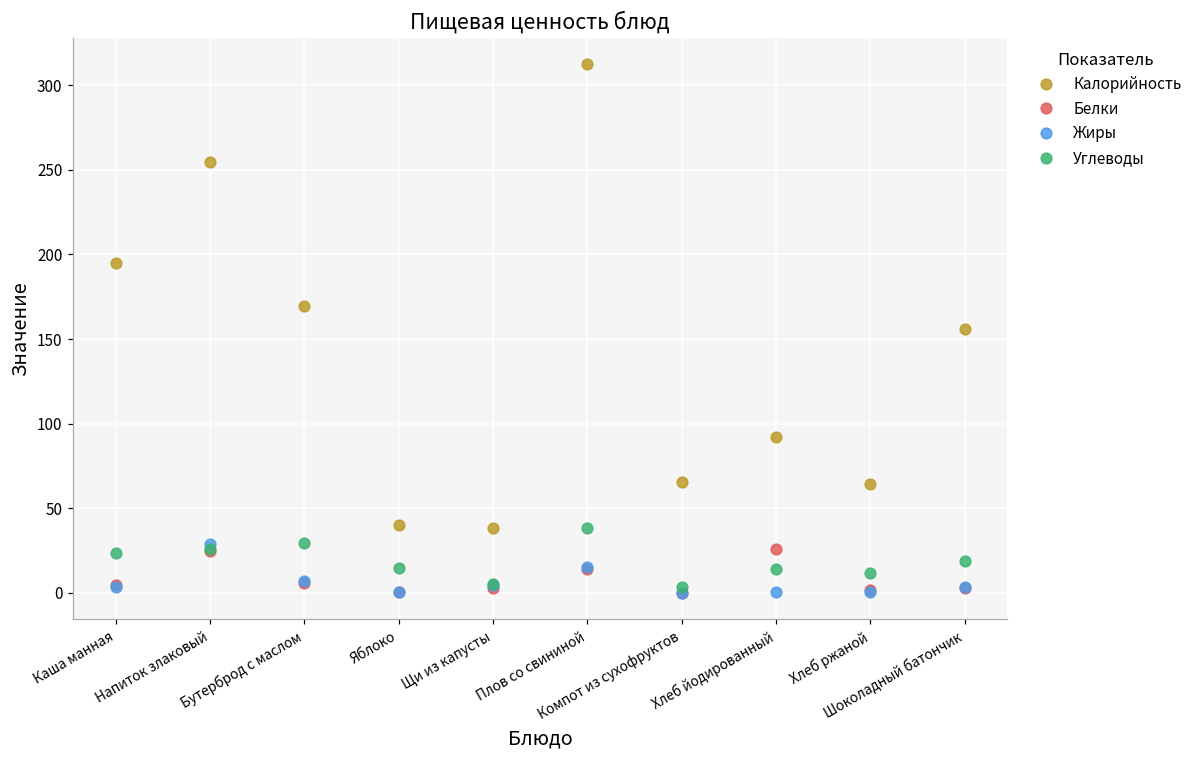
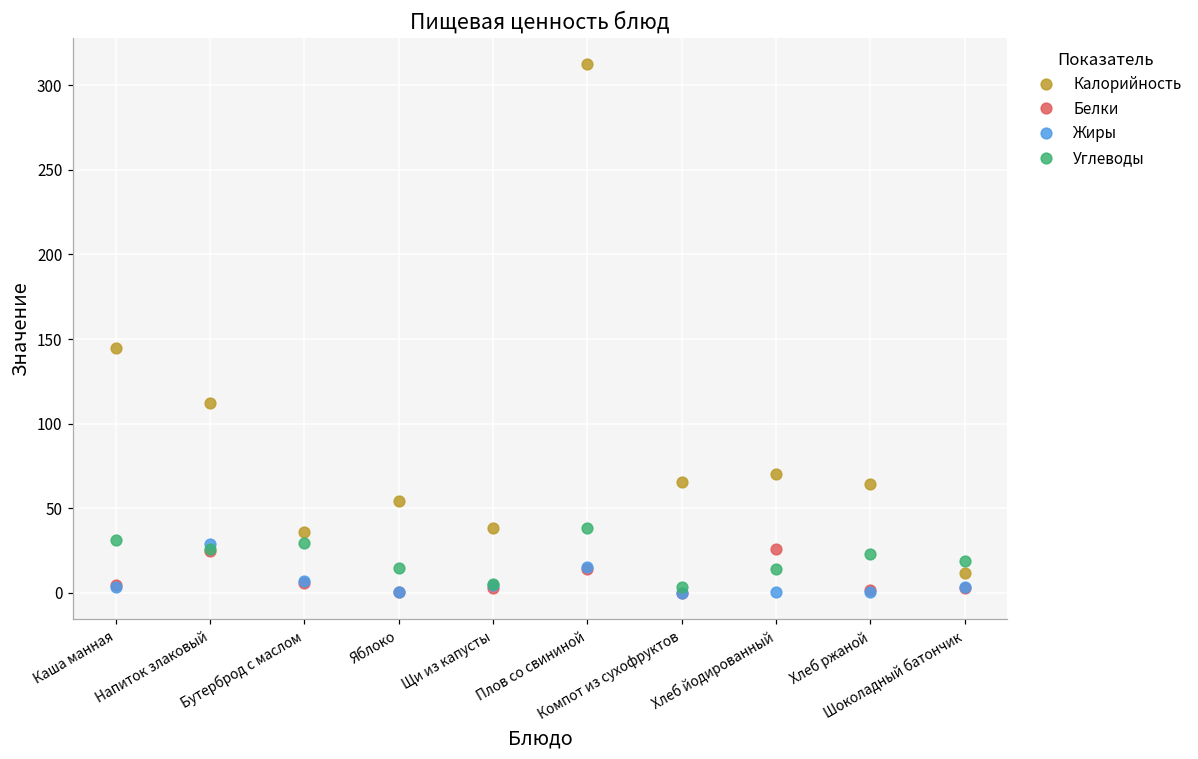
  {
    "Калорийность": {
-     "Каша манная": 195,
-     "Напиток злаковый": 255,
-     "Бутерброд с маслом": 170,
-     "Яблоко": 40,
+     "Каша манная": 145,
+     "Напиток злаковый": 112,
+     "Бутерброд с маслом": 36,
+     "Яблоко": 55,
      "Щи из капусты": 38,
      "Плов со свининой": 312,
      "Компот из сухофруктов": 66,
-     "Хлеб йодированный": 92,
+     "Хлеб йодированный": 70,
      "Хлеб ржаной": 64,
-     "Шоколадный батончик": 156
+     "Шоколадный батончик": 12
    },
    "Белки": {
      "Щи из капусты": 3,
      "Хлеб йодированный": 26
    },
    "Жиры": {
      "Напиток злаковый": 29,
      "Хлеб йодированный": 0
    },
    "Углеводы": {
-     "Каша манная": 23,
+     "Каша манная": 31,
      "Бутерброд с маслом": 29,
      "Яблоко": 15,
      "Плов со свининой": 39,
      "Компот из сухофруктов": 3,
      "Хлеб йодированный": 14,
-     "Хлеб ржаной": 12,
+     "Хлеб ржаной": 23,
      "Шоколадный батончик": 19
    }
  }
